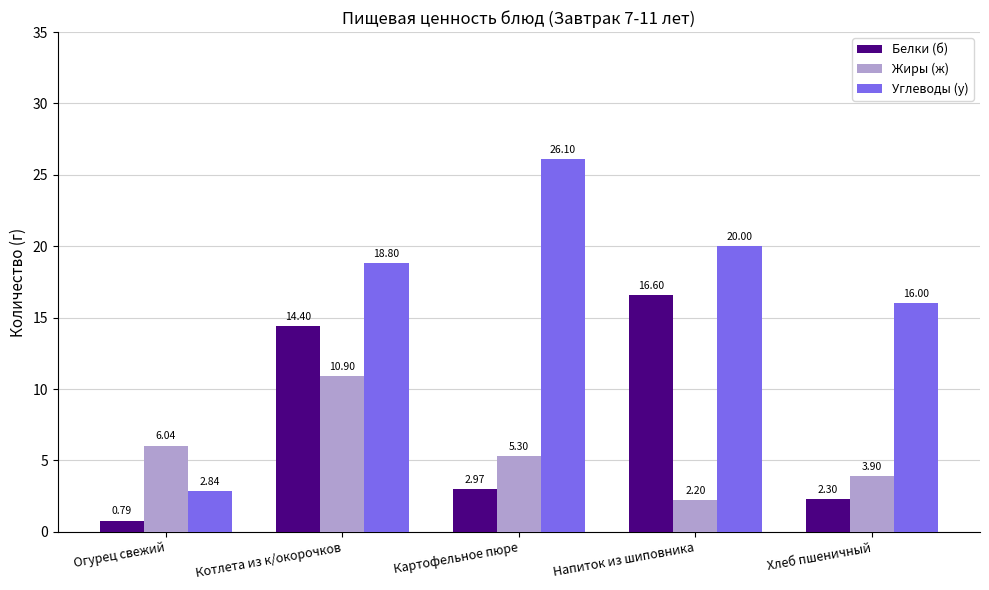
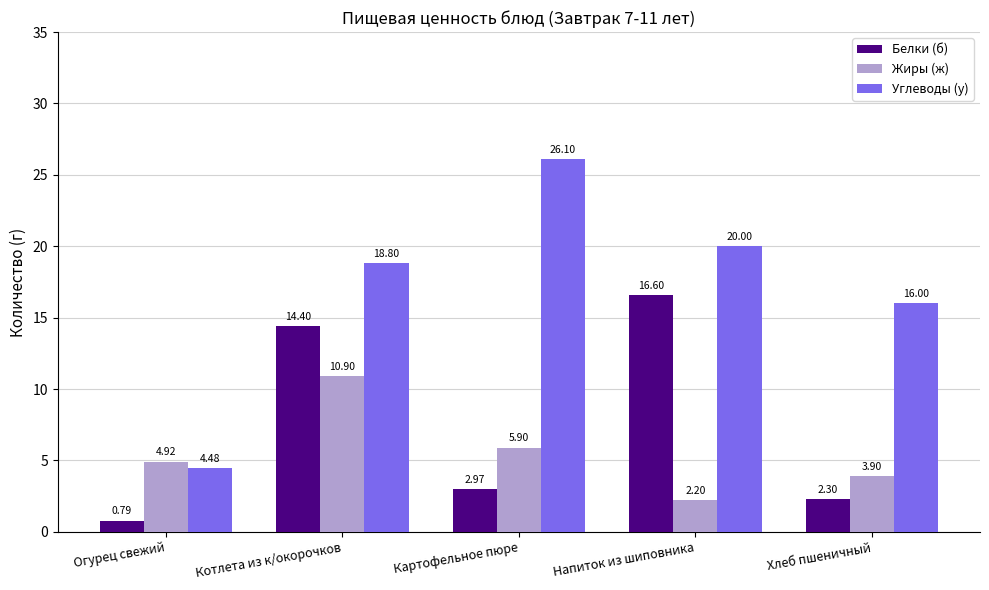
  {
    "Белки (б)": {
      "Огурец свежий": 0.79,
      "Котлета из к/окорочков": 14.40,
      "Картофельное пюре": 2.97,
      "Напиток из шиповника": 16.60,
      "Хлеб пшеничный": 2.30
    },
    "Жиры (ж)": {
-     "Огурец свежий": 6.04,
+     "Огурец свежий": 4.92,
      "Котлета из к/окорочков": 10.90,
-     "Картофельное пюре": 5.30,
+     "Картофельное пюре": 5.90,
      "Напиток из шиповника": 2.20,
      "Хлеб пшеничный": 3.90
    },
    "Углеводы (у)": {
-     "Огурец свежий": 2.84,
+     "Огурец свежий": 4.48,
      "Котлета из к/окорочков": 18.80,
      "Картофельное пюре": 26.10,
      "Напиток из шиповника": 20.00,
      "Хлеб пшеничный": 16.00
    }
  }
